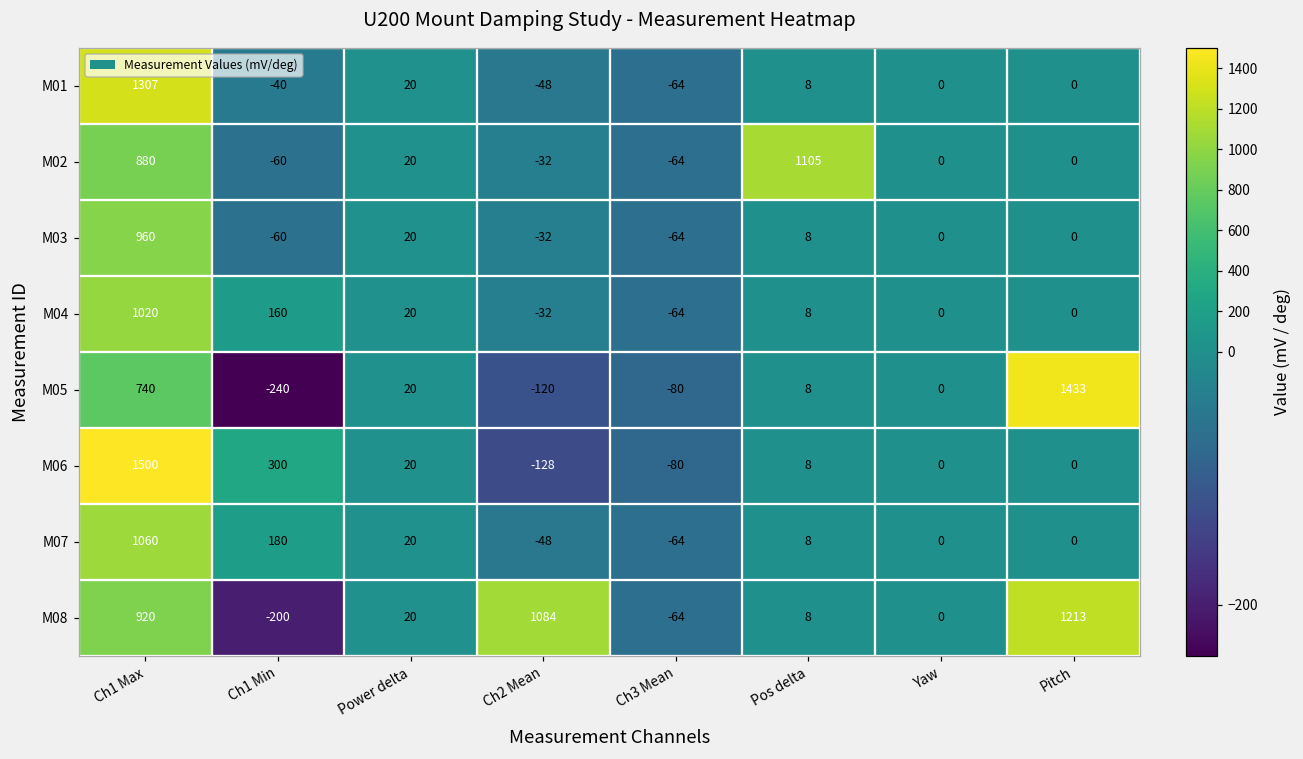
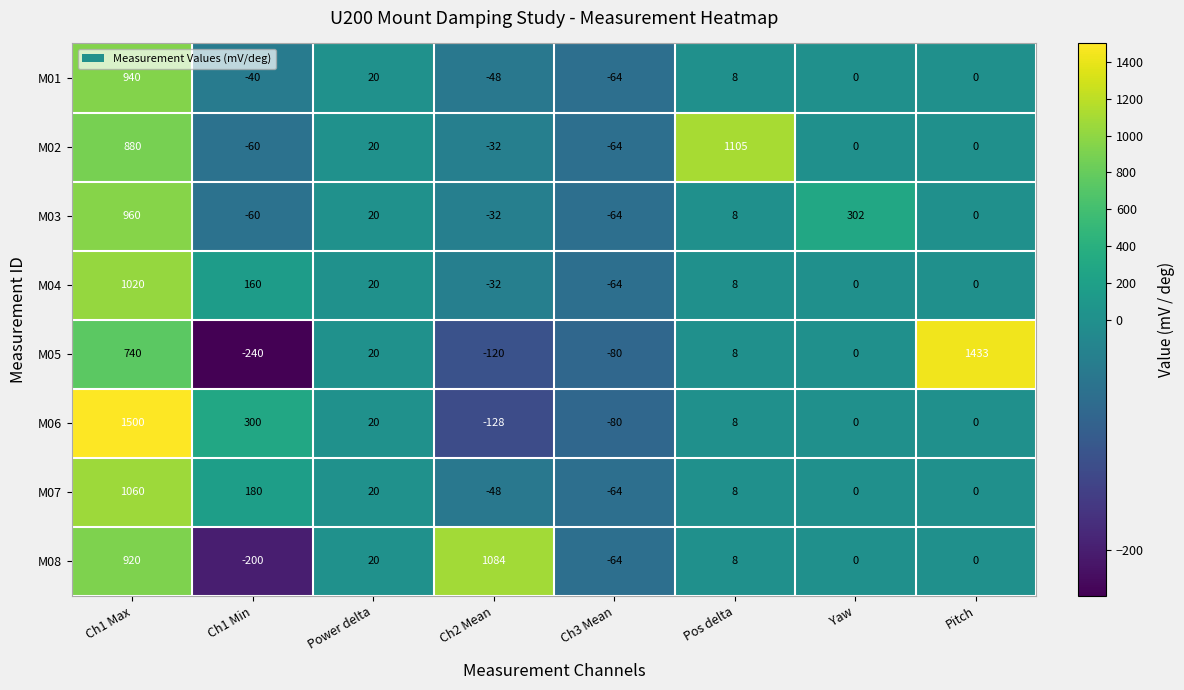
  {
    "M01": {
-     "Ch1 Max": 1307,
+     "Ch1 Max": 940,
      "Ch1 Min": -40,
      "Power delta": 20,
      "Ch2 Mean": -48,
      "Ch3 Mean": -64,
      "Pos delta": 8,
      "Yaw": 0,
      "Pitch": 0
    },
    "M02": {
      "Ch1 Max": 880,
      "Ch1 Min": -60,
      "Power delta": 20,
      "Ch2 Mean": -32,
      "Ch3 Mean": -64,
      "Pos delta": 1105,
      "Yaw": 0,
      "Pitch": 0
    },
    "M03": {
      "Ch1 Max": 960,
      "Ch1 Min": -60,
      "Power delta": 20,
      "Ch2 Mean": -32,
      "Ch3 Mean": -64,
      "Pos delta": 8,
-     "Yaw": 0,
+     "Yaw": 302,
      "Pitch": 0
    },
    "M04": {
      "Ch1 Max": 1020,
      "Ch1 Min": 160,
      "Power delta": 20,
      "Ch2 Mean": -32,
      "Ch3 Mean": -64,
      "Pos delta": 8,
      "Yaw": 0,
      "Pitch": 0
    },
    "M05": {
      "Ch1 Max": 740,
      "Ch1 Min": -240,
      "Power delta": 20,
      "Ch2 Mean": -120,
      "Ch3 Mean": -80,
      "Pos delta": 8,
      "Yaw": 0,
      "Pitch": 1433
    },
    "M06": {
      "Ch1 Max": 1500,
      "Ch1 Min": 300,
      "Power delta": 20,
      "Ch2 Mean": -128,
      "Ch3 Mean": -80,
      "Pos delta": 8,
      "Yaw": 0,
      "Pitch": 0
    },
    "M07": {
      "Ch1 Max": 1060,
      "Ch1 Min": 180,
      "Power delta": 20,
      "Ch2 Mean": -48,
      "Ch3 Mean": -64,
      "Pos delta": 8,
      "Yaw": 0,
      "Pitch": 0
    },
    "M08": {
      "Ch1 Max": 920,
      "Ch1 Min": -200,
      "Power delta": 20,
      "Ch2 Mean": 1084,
      "Ch3 Mean": -64,
      "Pos delta": 8,
      "Yaw": 0,
-     "Pitch": 1213
+     "Pitch": 0
    }
  }
